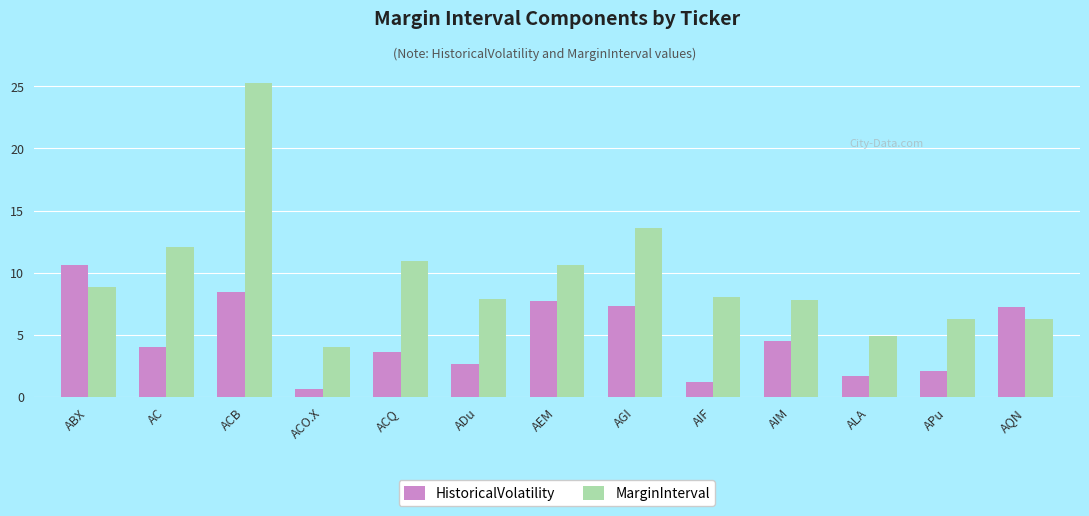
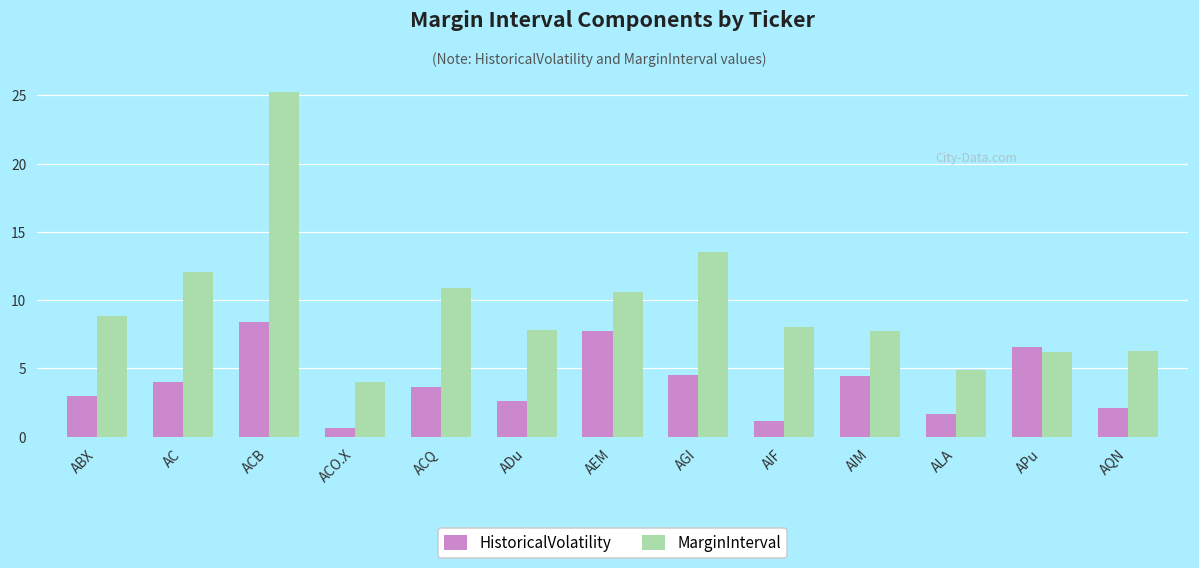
  {
    "HistoricalVolatility": {
-     "ABX": 10.6,
+     "ABX": 3.0,
      "AC": 4.0,
      "ACB": 8.4,
      "ACO.X": 0.7,
      "ACQ": 3.6,
      "ADu": 2.6,
      "AEM": 7.7,
-     "AGI": 7.3,
+     "AGI": 4.5,
      "AIF": 1.2,
      "AIM": 4.5,
      "ALA": 1.6,
-     "APu": 2.1,
-     "AQN": 7.2
+     "APu": 6.6,
+     "AQN": 2.1
    },
    "MarginInterval": {
      "ABX": 8.9,
      "AC": 12.0,
      "ACB": 25.3,
      "ACO.X": 4.0,
      "ACQ": 10.9,
      "ADu": 7.8,
      "AEM": 10.6,
      "AGI": 13.6,
      "AIF": 8.0,
      "AIM": 7.8,
      "ALA": 4.9,
      "APu": 6.2,
      "AQN": 6.3
    }
  }
